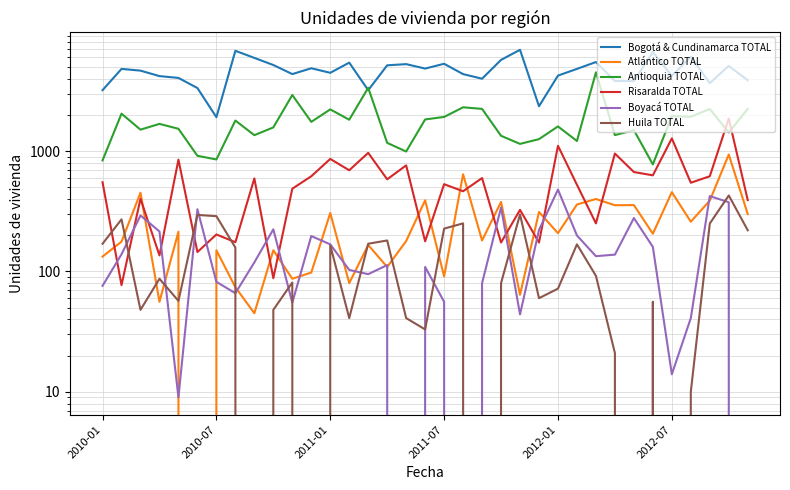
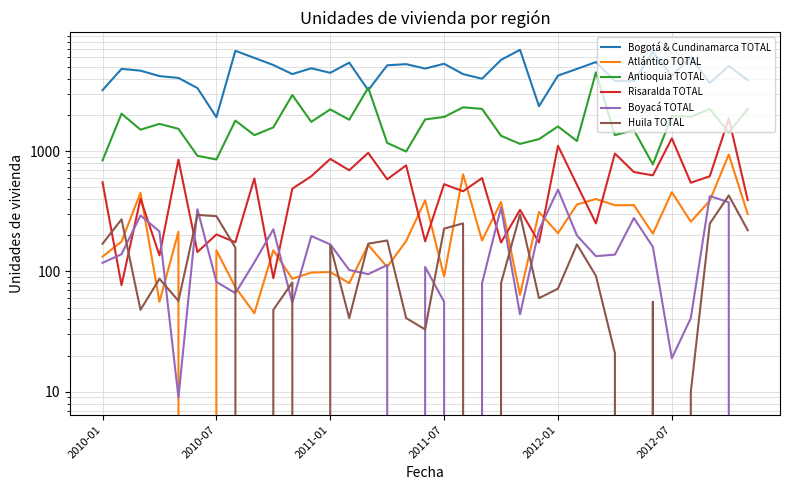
  {
    "Bogotá & Cundinamarca TOTAL": {
      "2010-01": 3200,
      "2010-07": 1900,
      "2011-01": 4500,
      "2011-07": 5000,
      "2012-01": 4200
    },
    "Atlántico TOTAL": {
      "2010-01": 130,
      "2010-07": 150,
-     "2011-01": 310,
+     "2011-01": 100,
      "2011-07": 90,
      "2012-01": 210,
      "2012-07": 460
    },
    "Antioquia TOTAL": {
      "2010-01": 800,
      "2010-07": 900,
      "2011-01": 2200,
      "2011-07": 1900,
      "2012-01": 1600
    },
    "Risaralda TOTAL": {
      "2010-01": 600,
      "2010-07": 200,
      "2011-01": 900,
      "2011-07": 500,
      "2012-01": 1100,
      "2012-07": 1300
    },
    "Boyacá TOTAL": {
-     "2010-01": 80,
+     "2010-01": 120,
      "2010-07": 80,
      "2011-07": 60,
      "2012-01": 480,
-     "2012-07": 14
+     "2012-07": 19
    },
    "Huila TOTAL": {
      "2010-01": 170,
      "2010-07": 290,
      "2011-07": 230,
      "2012-01": 70
    }
  }
